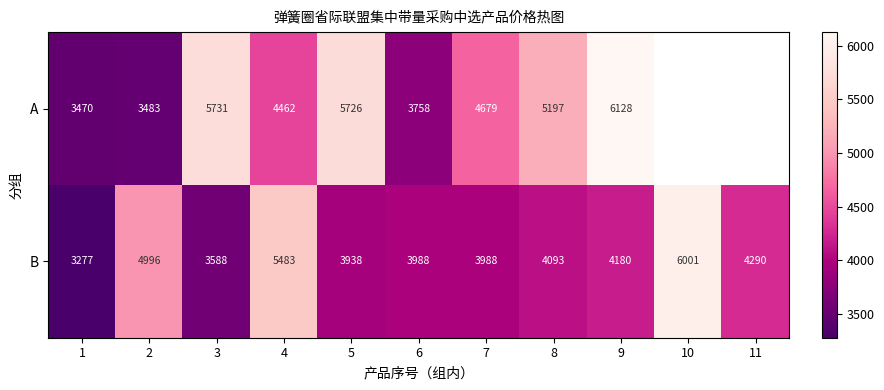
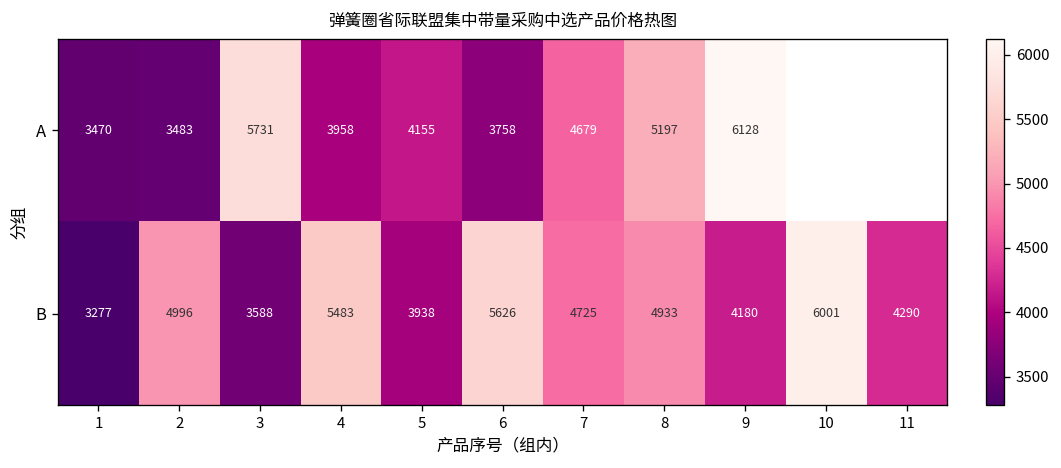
  {
    "A": {
      "1": 3470,
      "2": 3483,
      "3": 5731,
-     "4": 4462,
-     "5": 5726,
+     "4": 3958,
+     "5": 4155,
      "6": 3758,
      "7": 4679,
      "8": 5197,
      "9": 6128
    },
    "B": {
      "1": 3277,
      "2": 4996,
      "3": 3588,
      "4": 5483,
      "5": 3938,
-     "6": 3988,
-     "7": 3988,
-     "8": 4093,
+     "6": 5626,
+     "7": 4725,
+     "8": 4933,
      "9": 4180,
      "10": 6001,
      "11": 4290
    }
  }
